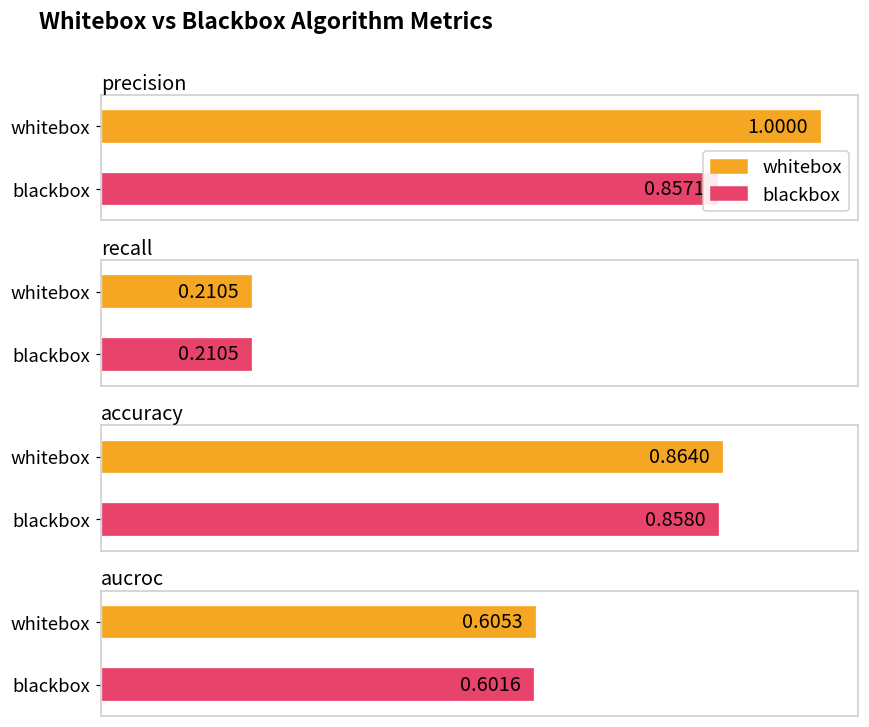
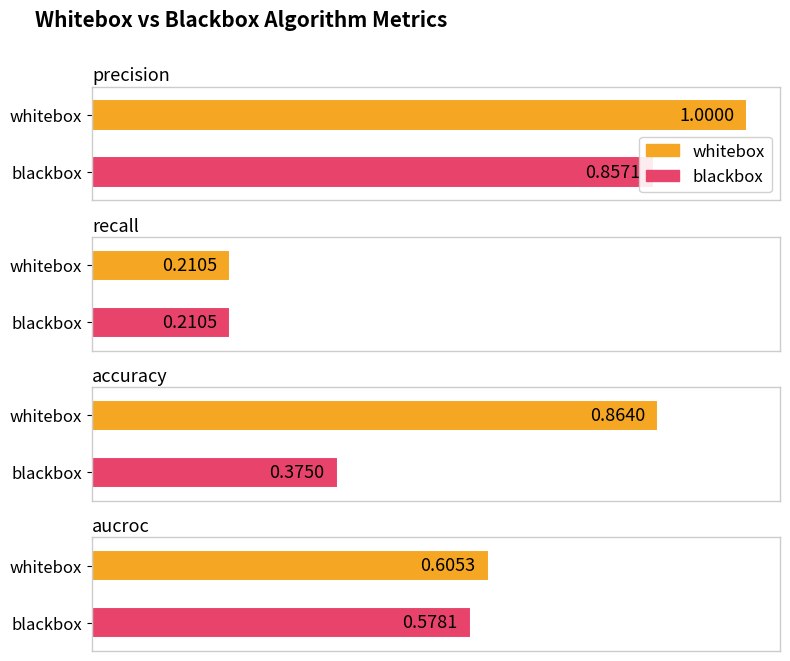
  {
    "precision": {
      "whitebox": 1.0000
    },
    "recall": {
      "whitebox": 0.2105,
      "blackbox": 0.2105
    },
    "accuracy": {
      "whitebox": 0.8640,
-     "blackbox": 0.8580
+     "blackbox": 0.3750
    },
    "aucroc": {
      "whitebox": 0.6053,
-     "blackbox": 0.6016
+     "blackbox": 0.5781
    }
  }
